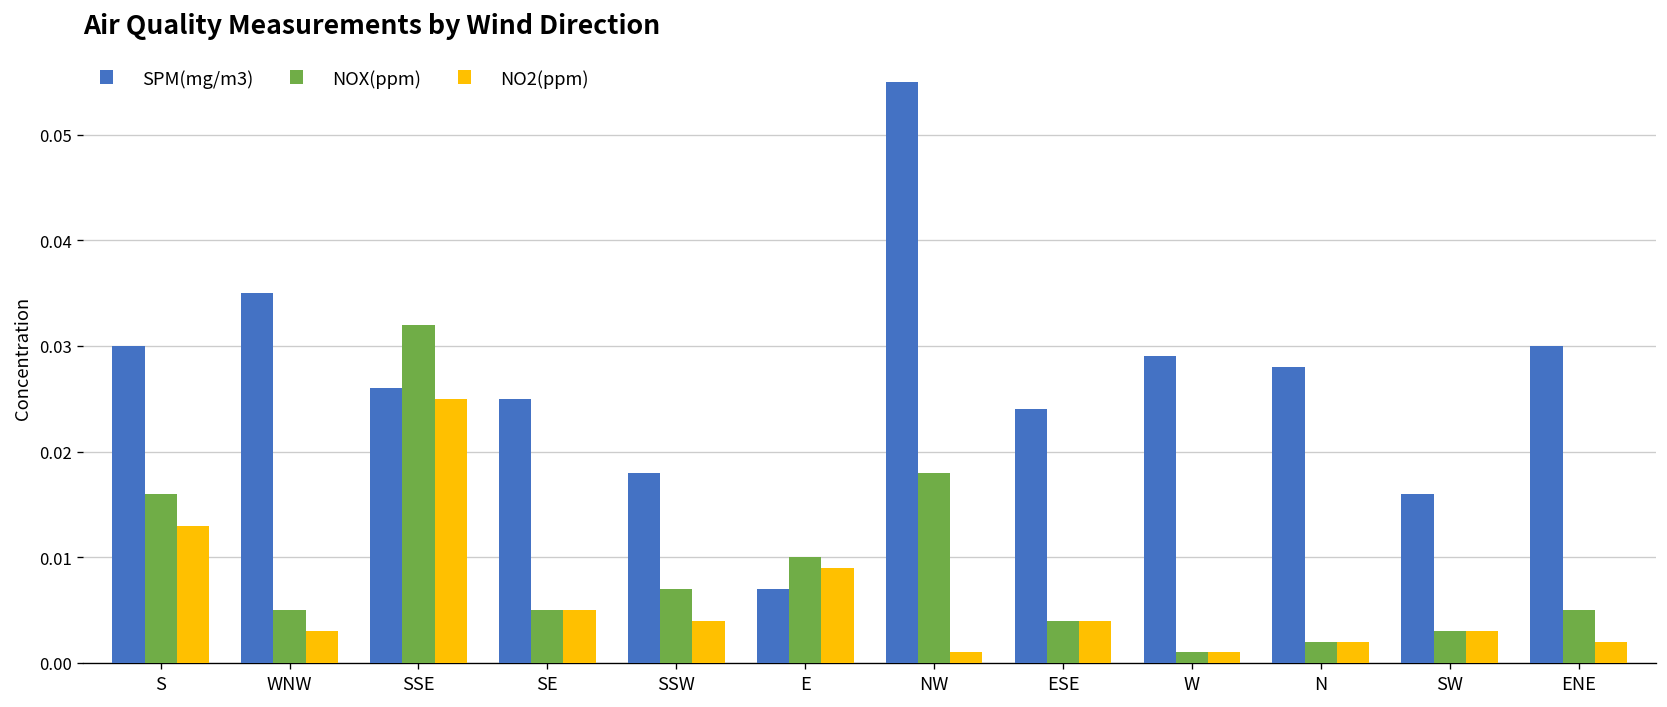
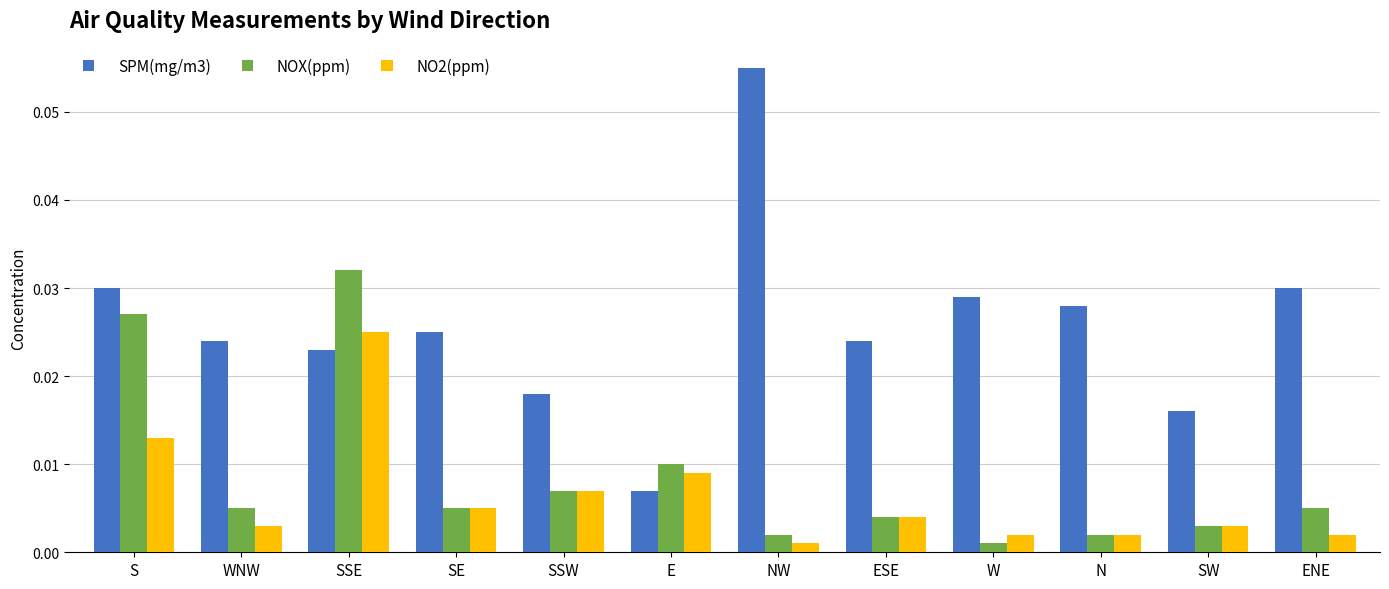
  {
    "SPM(mg/m3)": {
      "S": 0.030,
-     "WNW": 0.035,
-     "SSE": 0.026,
+     "WNW": 0.024,
+     "SSE": 0.023,
      "SE": 0.025,
      "SSW": 0.018,
      "E": 0.007,
      "NW": 0.055,
      "ESE": 0.024,
      "W": 0.029,
      "N": 0.028,
      "SW": 0.016,
      "ENE": 0.030
    },
    "NOX(ppm)": {
-     "S": 0.016,
+     "S": 0.027,
      "WNW": 0.005,
      "SSE": 0.032,
      "SE": 0.005,
      "SSW": 0.007,
      "E": 0.010,
-     "NW": 0.018,
+     "NW": 0.002,
      "ESE": 0.004,
      "W": 0.001,
      "N": 0.002,
      "SW": 0.003,
      "ENE": 0.005
    },
    "NO2(ppm)": {
      "S": 0.013,
      "WNW": 0.003,
      "SSE": 0.025,
      "SE": 0.005,
-     "SSW": 0.004,
+     "SSW": 0.007,
      "E": 0.009,
      "NW": 0.001,
      "ESE": 0.004,
-     "W": 0.001,
+     "W": 0.002,
      "N": 0.002,
      "SW": 0.003,
      "ENE": 0.002
    }
  }
